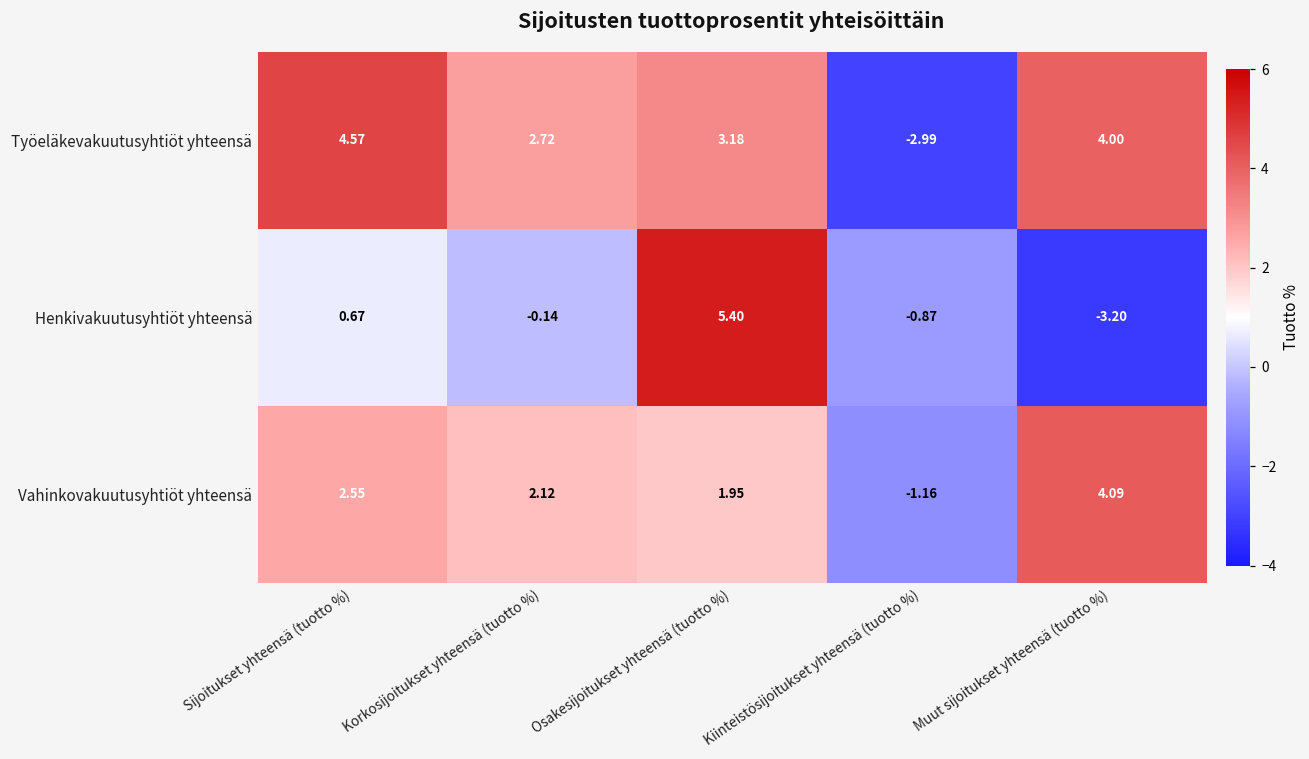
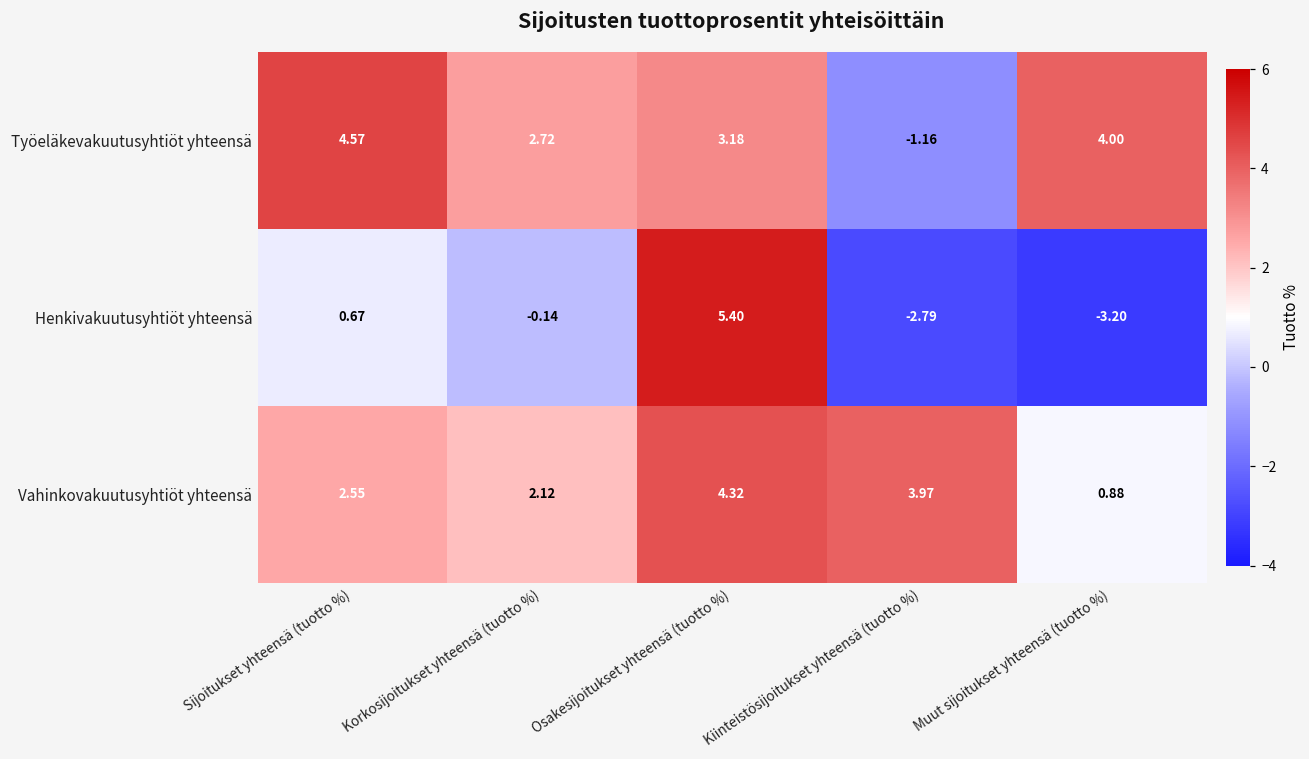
  {
    "Työeläkevakuutusyhtiöt yhteensä": {
      "Sijoitukset yhteensä (tuotto %)": 4.57,
      "Korkosijoitukset yhteensä (tuotto %)": 2.72,
      "Osakesijoitukset yhteensä (tuotto %)": 3.18,
-     "Kiinteistösijoitukset yhteensä (tuotto %)": -2.99,
+     "Kiinteistösijoitukset yhteensä (tuotto %)": -1.16,
      "Muut sijoitukset yhteensä (tuotto %)": 4.00
    },
    "Henkivakuutusyhtiöt yhteensä": {
      "Sijoitukset yhteensä (tuotto %)": 0.67,
      "Korkosijoitukset yhteensä (tuotto %)": -0.14,
      "Osakesijoitukset yhteensä (tuotto %)": 5.40,
-     "Kiinteistösijoitukset yhteensä (tuotto %)": -0.87,
+     "Kiinteistösijoitukset yhteensä (tuotto %)": -2.79,
      "Muut sijoitukset yhteensä (tuotto %)": -3.20
    },
    "Vahinkovakuutusyhtiöt yhteensä": {
      "Sijoitukset yhteensä (tuotto %)": 2.55,
      "Korkosijoitukset yhteensä (tuotto %)": 2.12,
-     "Osakesijoitukset yhteensä (tuotto %)": 1.95,
-     "Kiinteistösijoitukset yhteensä (tuotto %)": -1.16,
-     "Muut sijoitukset yhteensä (tuotto %)": 4.09
+     "Osakesijoitukset yhteensä (tuotto %)": 4.32,
+     "Kiinteistösijoitukset yhteensä (tuotto %)": 3.97,
+     "Muut sijoitukset yhteensä (tuotto %)": 0.88
    }
  }
